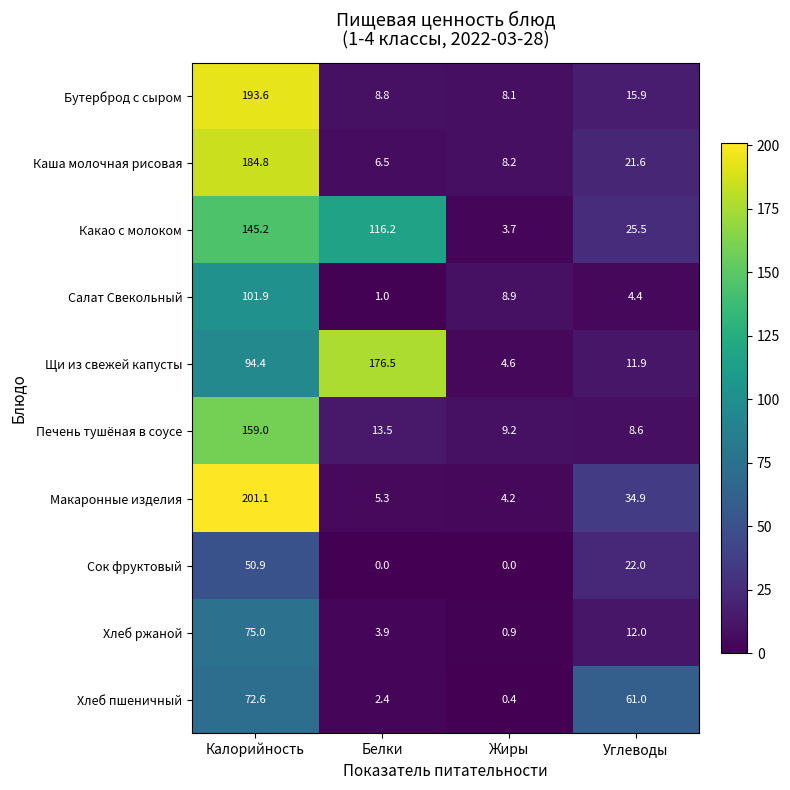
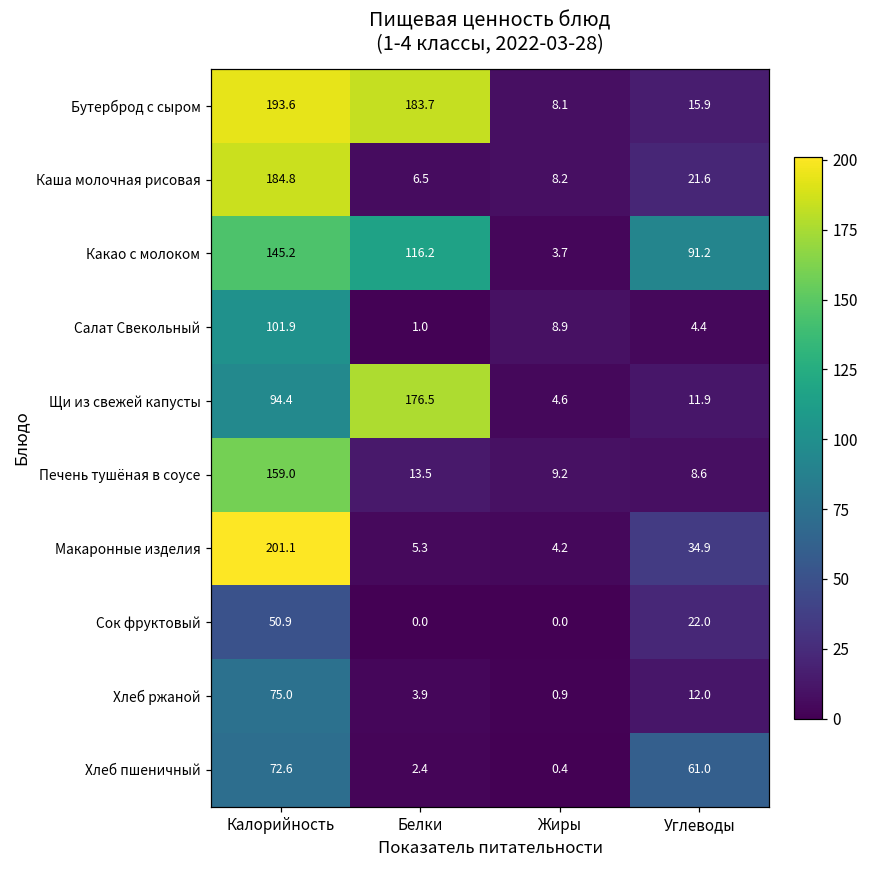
  {
    "Бутерброд с сыром": {
      "Калорийность": 193.6,
-     "Белки": 8.8,
+     "Белки": 183.7,
      "Жиры": 8.1,
      "Углеводы": 15.9
    },
    "Каша молочная рисовая": {
      "Калорийность": 184.8,
      "Белки": 6.5,
      "Жиры": 8.2,
      "Углеводы": 21.6
    },
    "Какао с молоком": {
      "Калорийность": 145.2,
      "Белки": 116.2,
      "Жиры": 3.7,
-     "Углеводы": 25.5
+     "Углеводы": 91.2
    },
    "Салат Свекольный": {
      "Калорийность": 101.9,
      "Белки": 1.0,
      "Жиры": 8.9,
      "Углеводы": 4.4
    },
    "Щи из свежей капусты": {
      "Калорийность": 94.4,
      "Белки": 176.5,
      "Жиры": 4.6,
      "Углеводы": 11.9
    },
    "Печень тушёная в соусе": {
      "Калорийность": 159.0,
      "Белки": 13.5,
      "Жиры": 9.2,
      "Углеводы": 8.6
    },
    "Макаронные изделия": {
      "Калорийность": 201.1,
      "Белки": 5.3,
      "Жиры": 4.2,
      "Углеводы": 34.9
    },
    "Сок фруктовый": {
      "Калорийность": 50.9,
      "Белки": 0.0,
      "Жиры": 0.0,
      "Углеводы": 22.0
    },
    "Хлеб ржаной": {
      "Калорийность": 75.0,
      "Белки": 3.9,
      "Жиры": 0.9,
      "Углеводы": 12.0
    },
    "Хлеб пшеничный": {
      "Калорийность": 72.6,
      "Белки": 2.4,
      "Жиры": 0.4,
      "Углеводы": 61.0
    }
  }
